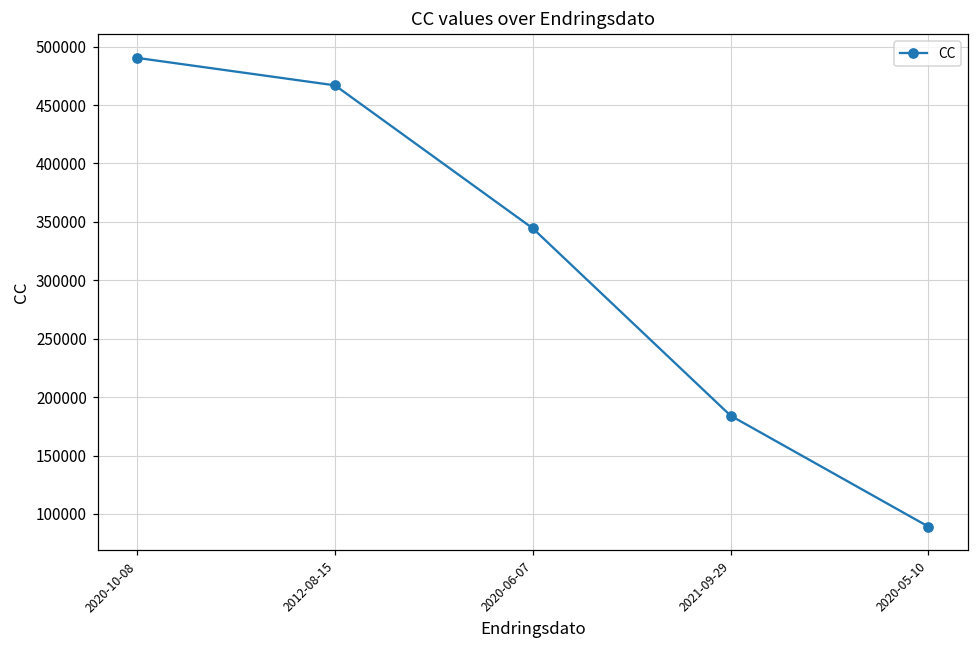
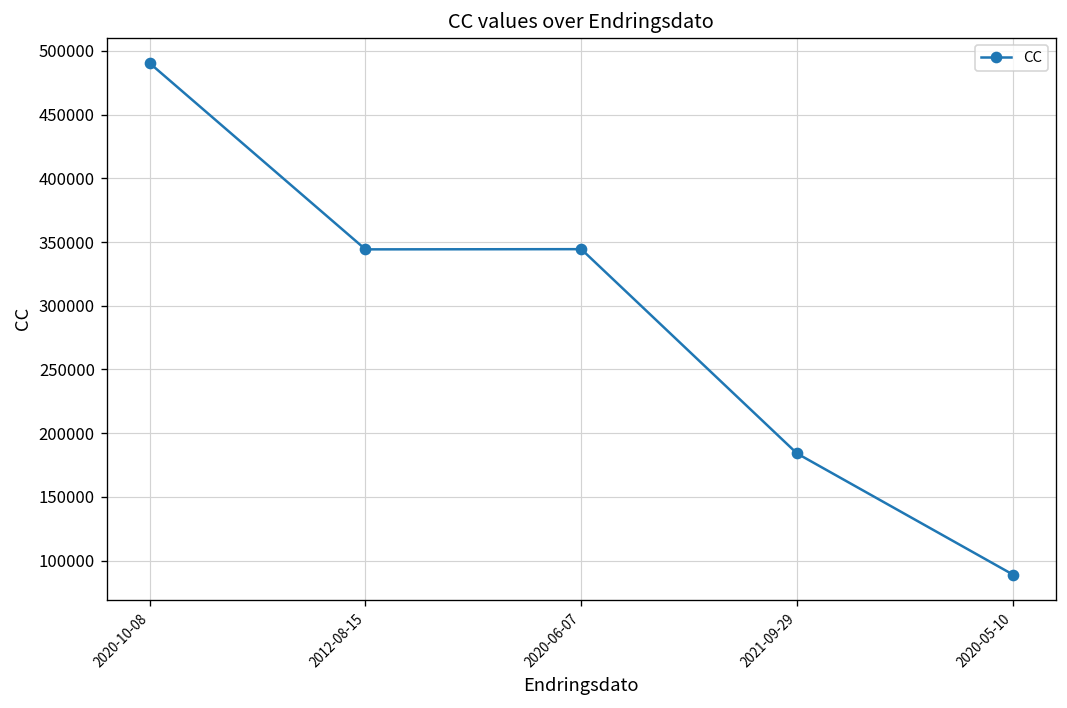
  {
    "2020-10-08": 490000,
-   "2012-08-15": 467000,
+   "2012-08-15": 344000,
    "2020-06-07": 344000,
    "2021-09-29": 184000,
    "2020-05-10": 89000
  }
